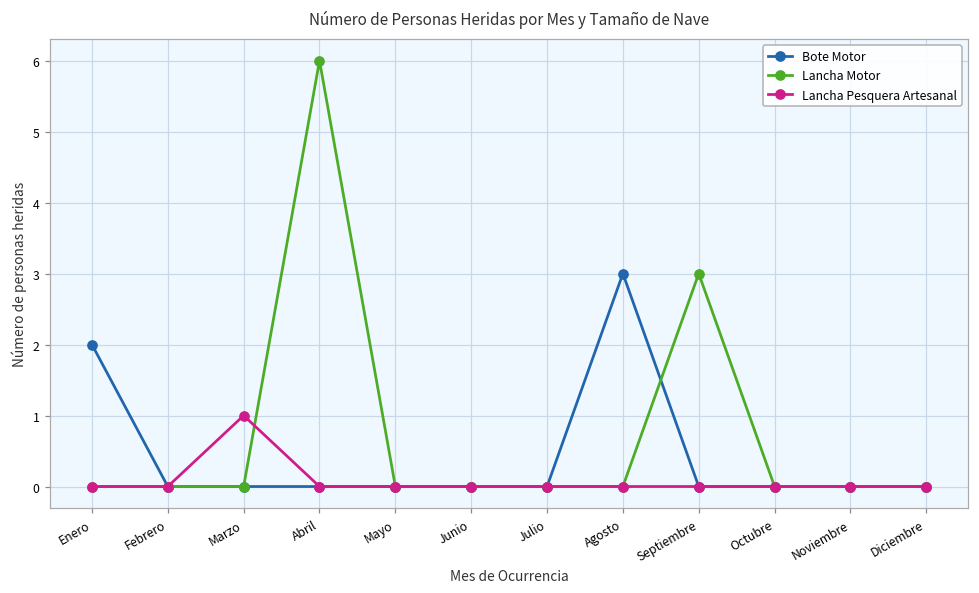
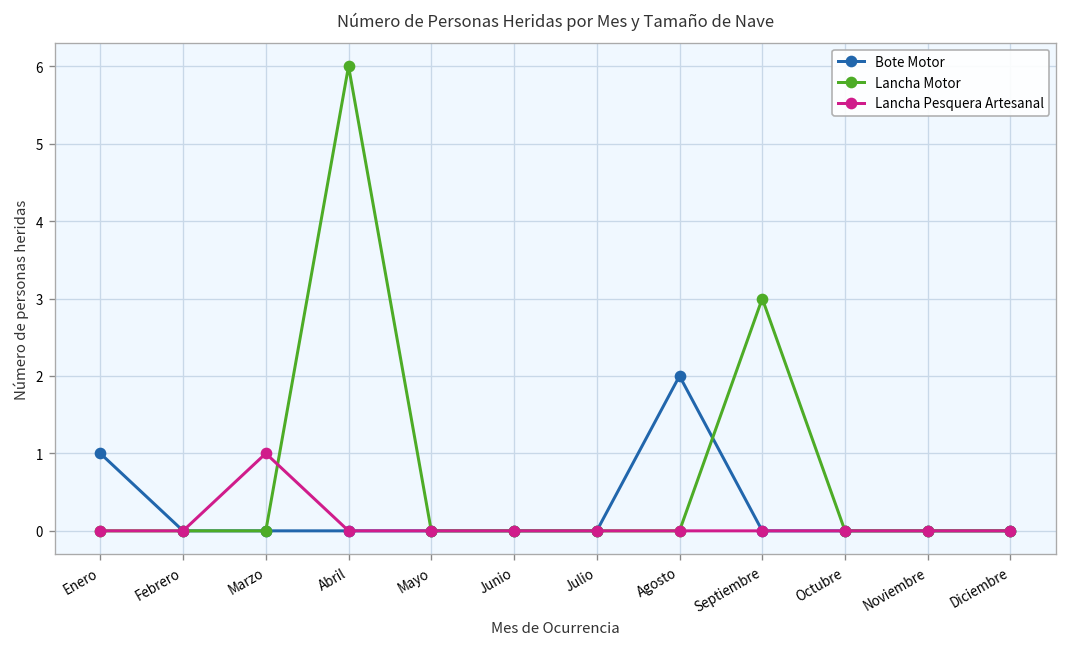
  {
    "Bote Motor": {
-     "Enero": 2,
-     "Agosto": 3
+     "Enero": 1,
+     "Agosto": 2
    },
    "Lancha Motor": {
      "Abril": 6,
      "Septiembre": 3
    },
    "Lancha Pesquera Artesanal": {
      "Marzo": 1
    }
  }
